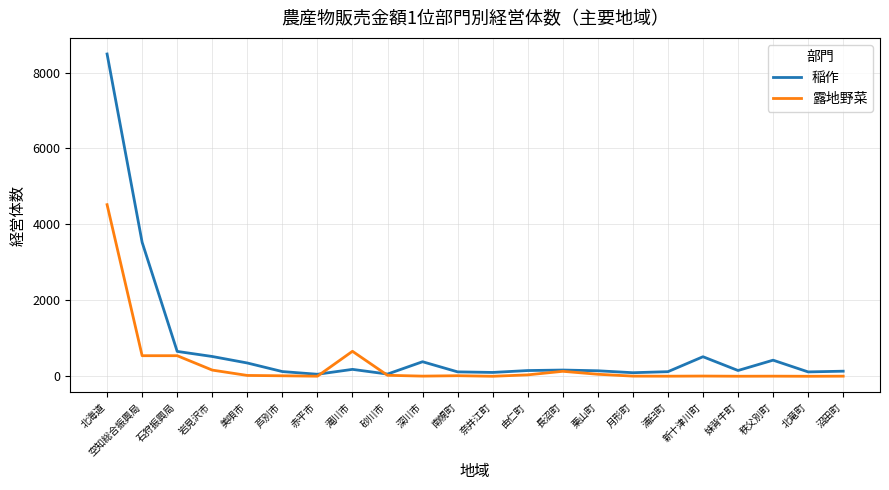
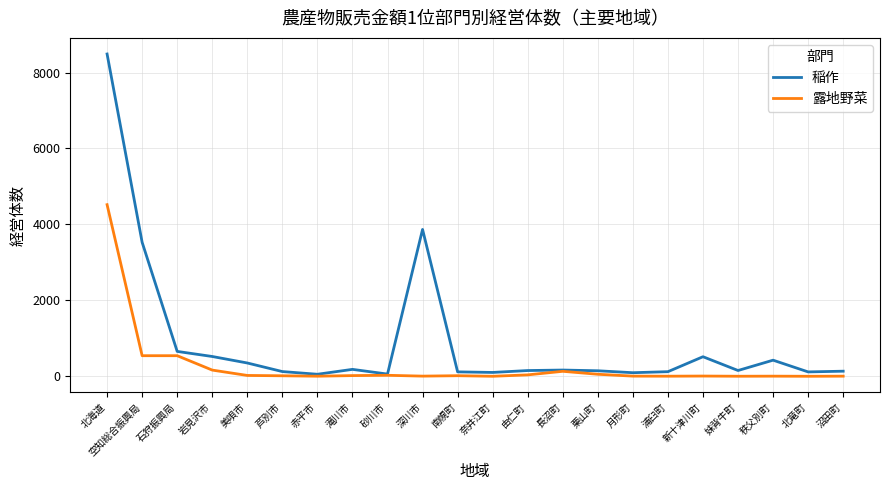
  {
    "稲作": {
      "北海道": 8500,
      "空知総合振興局": 3500,
      "石狩振興局": 700,
      "岩見沢市": 500,
      "美唄市": 400,
      "芦別市": 100,
      "滝川市": 200,
-     "深川市": 400,
+     "深川市": 3900,
      "南幌町": 100,
      "奈井江町": 100,
      "由仁町": 200,
      "栗山町": 100,
      "月形町": 100,
      "浦臼町": 100,
      "新十津川町": 500,
      "妹背牛町": 200,
      "秩父別町": 400,
      "北竜町": 100,
      "沼田町": 100
    },
    "露地野菜": {
      "北海道": 4500,
      "空知総合振興局": 500,
      "石狩振興局": 500,
      "岩見沢市": 200,
      "美唄市": 0,
      "芦別市": 0,
-     "滝川市": 700,
+     "滝川市": 0,
      "深川市": 0,
      "南幌町": 0,
      "奈井江町": 0,
      "由仁町": 0,
      "栗山町": 100,
      "月形町": 0,
      "浦臼町": 0,
      "新十津川町": 0,
      "妹背牛町": 0,
      "秩父別町": 0,
      "北竜町": 0,
      "沼田町": 0
    }
  }
